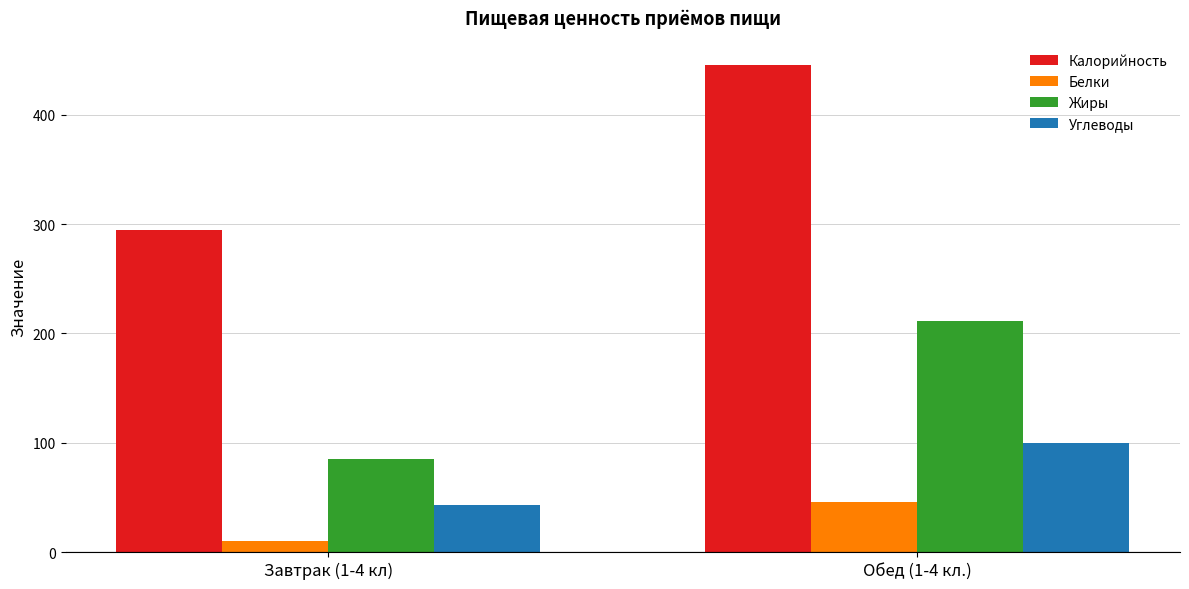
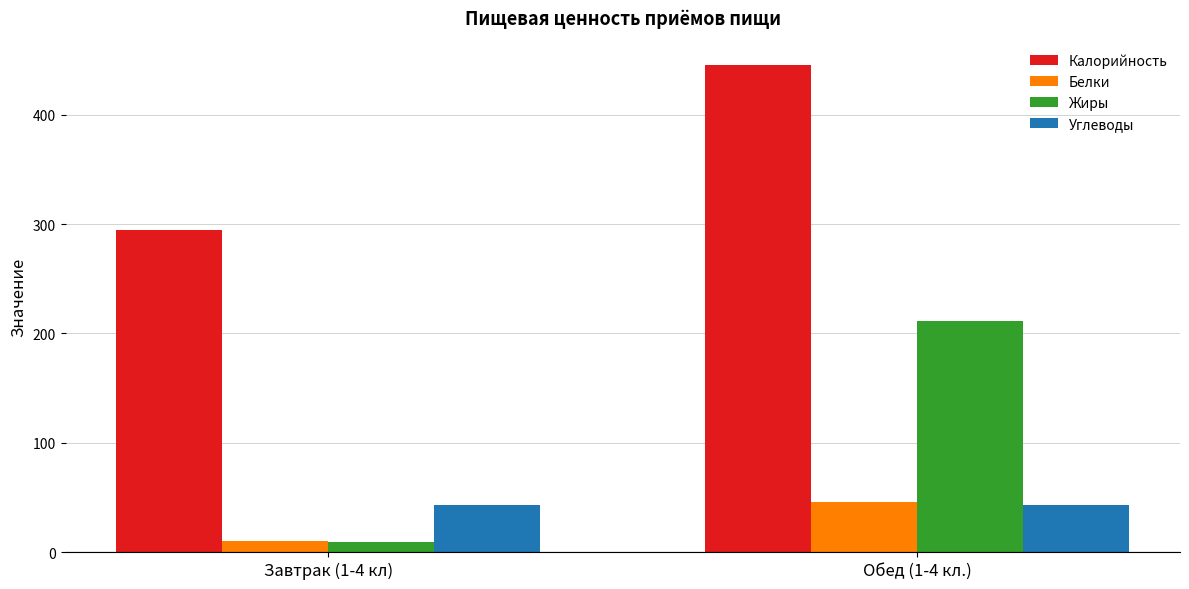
  {
    "Калорийность": {
      "Завтрак (1-4 кл)": 295,
      "Обед (1-4 кл.)": 445
    },
    "Белки": {
      "Завтрак (1-4 кл)": 10,
      "Обед (1-4 кл.)": 46
    },
    "Жиры": {
-     "Завтрак (1-4 кл)": 85,
+     "Завтрак (1-4 кл)": 9,
      "Обед (1-4 кл.)": 211
    },
    "Углеводы": {
      "Завтрак (1-4 кл)": 44,
-     "Обед (1-4 кл.)": 100
+     "Обед (1-4 кл.)": 43
    }
  }
